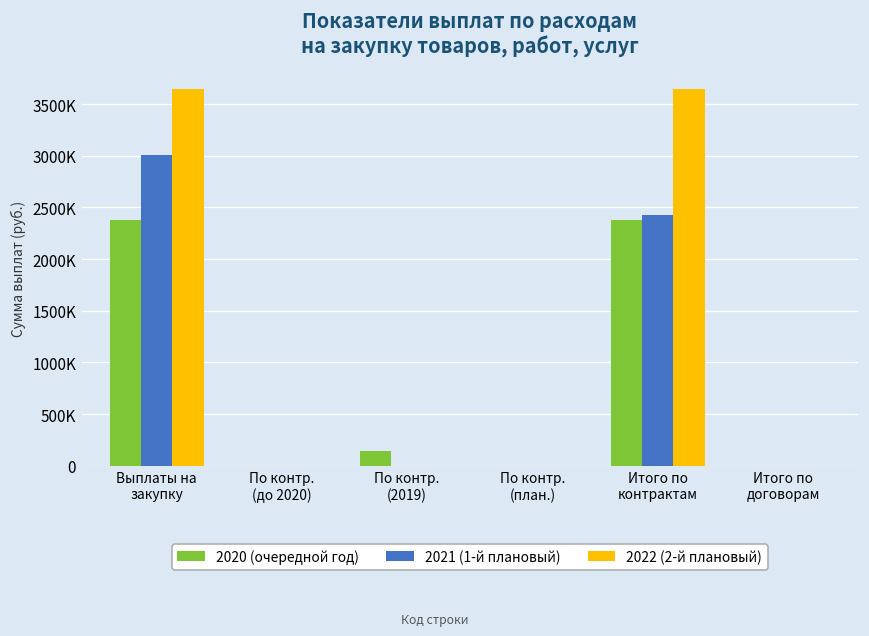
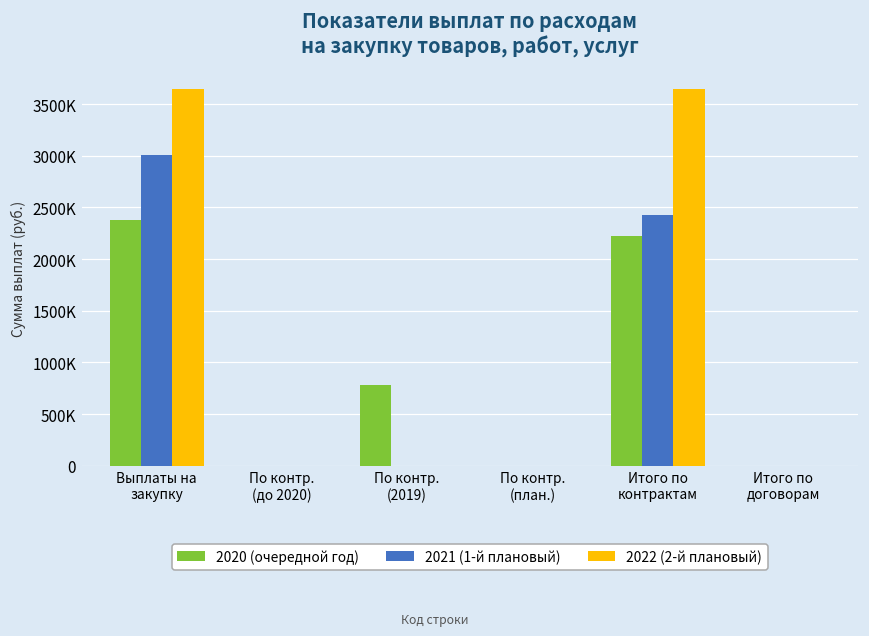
  {
    "2020 (очередной год)": {
      "Выплаты на закупку": 2400000,
      "По контр. (до 2020)": 0,
-     "По контр. (2019)": 100000,
+     "По контр. (2019)": 800000,
      "По контр. (план.)": 0,
-     "Итого по контрактам": 2400000,
+     "Итого по контрактам": 2200000,
      "Итого по договорам": 0
    },
    "2021 (1-й плановый)": {
      "Выплаты на закупку": 3000000,
      "По контр. (до 2020)": 0,
      "По контр. (2019)": 0,
      "По контр. (план.)": 0,
      "Итого по контрактам": 2400000,
      "Итого по договорам": 0
    },
    "2022 (2-й плановый)": {
      "Выплаты на закупку": 3600000,
      "По контр. (до 2020)": 0,
      "По контр. (2019)": 0,
      "По контр. (план.)": 0,
      "Итого по контрактам": 3600000,
      "Итого по договорам": 0
    }
  }
